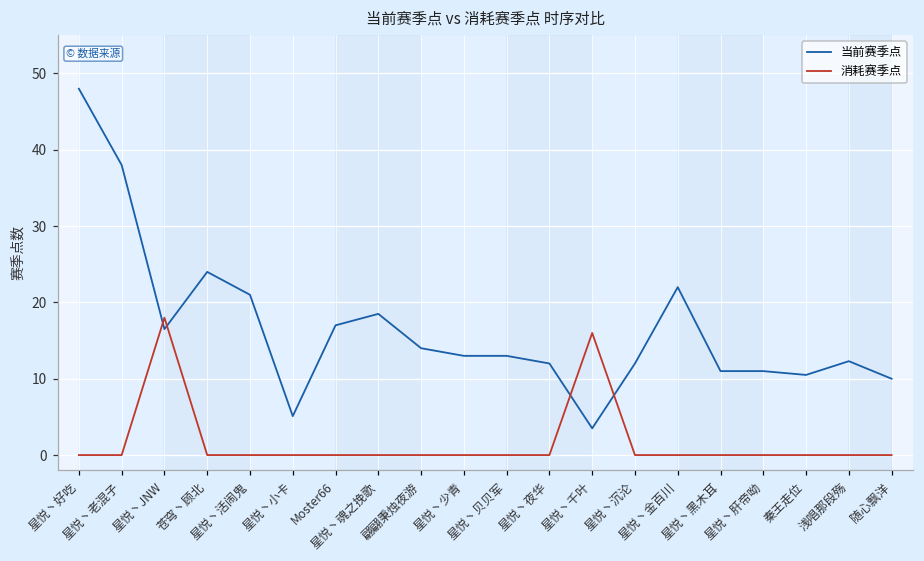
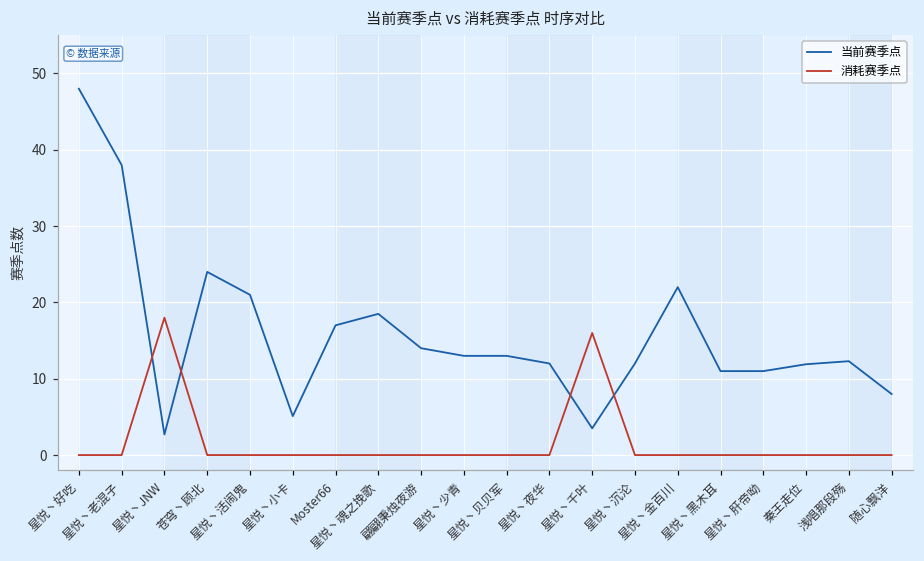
  {
    "当前赛季点": {
      "星悦丶好吃": 48,
      "星悦丶老混子": 38,
-     "星悦丶JNW": 17,
+     "星悦丶JNW": 3,
      "苍穹丶顾北": 24,
      "星悦丶活闹鬼": 21,
      "星悦丶小卡": 5,
      "Moster66": 17,
      "星悦丶魂之挽歌": 19,
      "翩翩秉烛夜游": 14,
      "星悦丶少青": 13,
      "星悦丶贝贝军": 13,
      "星悦丶夜华": 12,
      "星悦丶千叶": 4,
      "星悦丶沉沦": 12,
      "星悦丶金百川": 22,
      "星悦丶黑木耳": 11,
      "星悦丶肝帝呦": 11,
-     "秦王走位": 11,
+     "秦王走位": 12,
      "浅唱那段殇": 12,
-     "随心飘洋": 10
+     "随心飘洋": 8
    },
    "消耗赛季点": {
      "星悦丶好吃": 0,
      "星悦丶老混子": 0,
      "星悦丶JNW": 18,
      "苍穹丶顾北": 0,
      "星悦丶活闹鬼": 0,
      "星悦丶小卡": 0,
      "Moster66": 0,
      "星悦丶魂之挽歌": 0,
      "翩翩秉烛夜游": 0,
      "星悦丶少青": 0,
      "星悦丶贝贝军": 0,
      "星悦丶夜华": 0,
      "星悦丶千叶": 16,
      "星悦丶沉沦": 0,
      "星悦丶金百川": 0,
      "星悦丶黑木耳": 0,
      "星悦丶肝帝呦": 0,
      "秦王走位": 0,
      "浅唱那段殇": 0,
      "随心飘洋": 0
    }
  }
